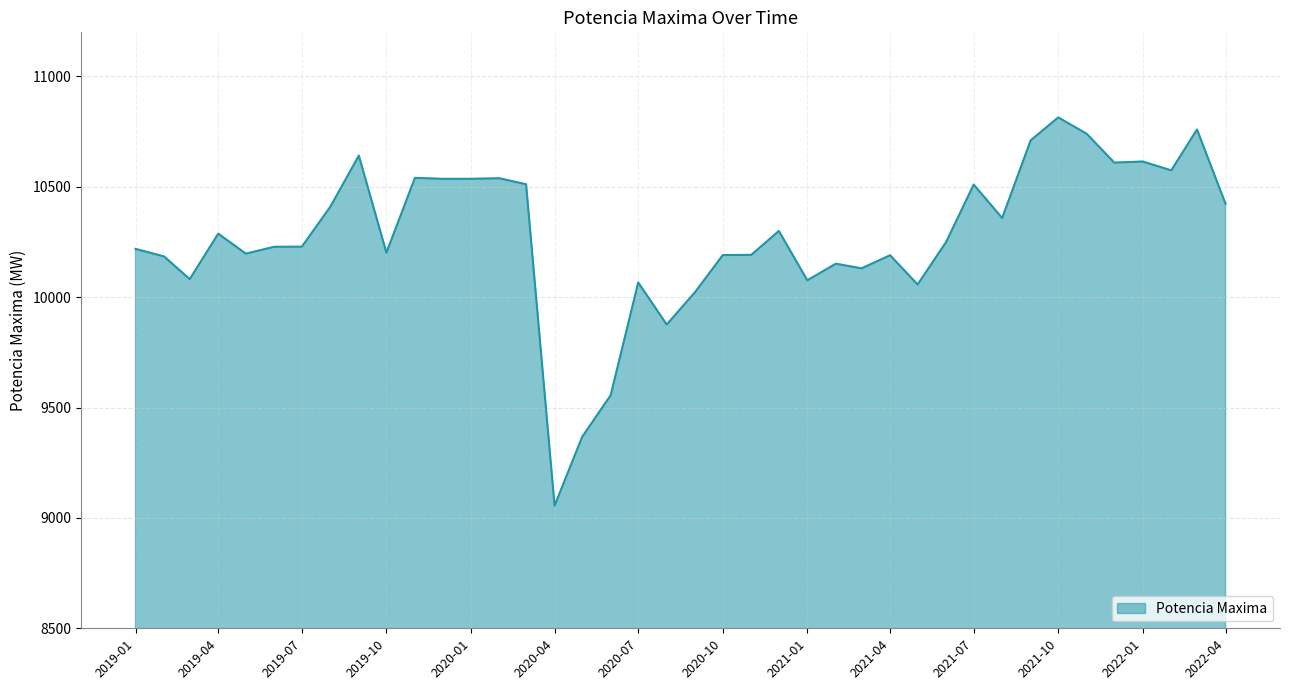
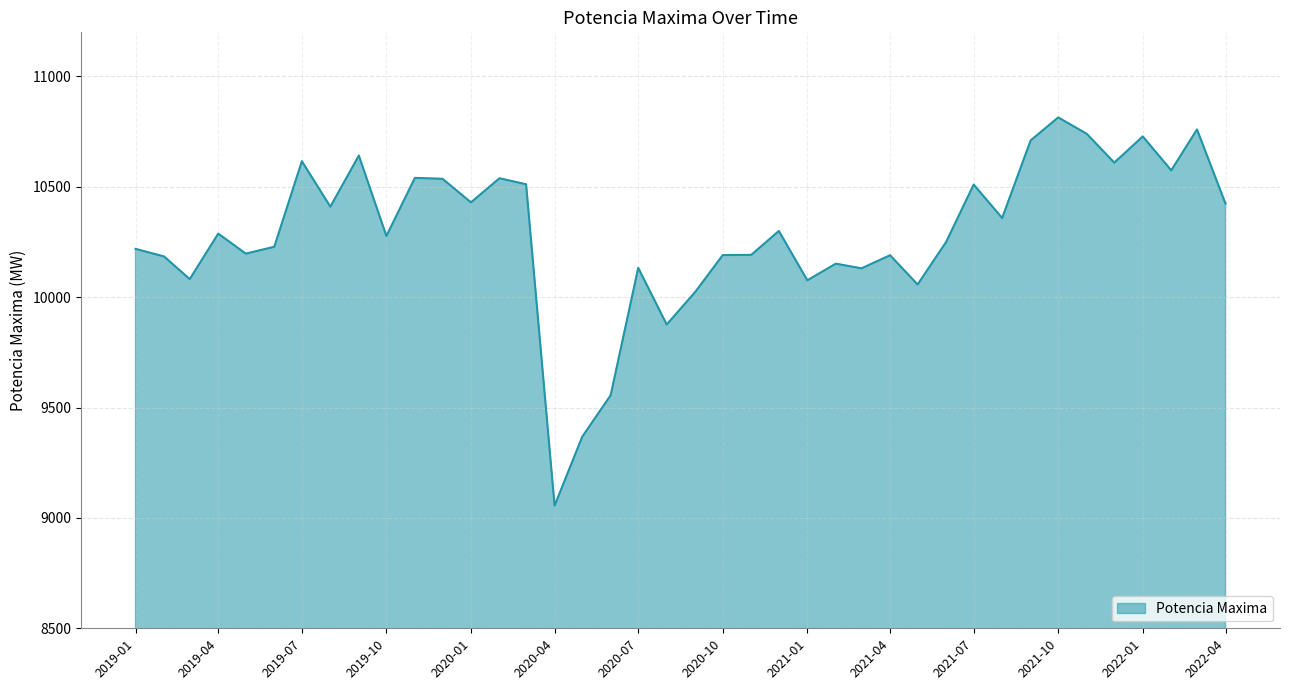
  {
    "2019-01": 10220,
    "2019-04": 10290,
-   "2019-07": 10230,
-   "2019-10": 10200,
-   "2020-01": 10540,
+   "2019-07": 10620,
+   "2019-10": 10280,
+   "2020-01": 10430,
    "2020-04": 9060,
-   "2020-07": 10070,
+   "2020-07": 10130,
    "2020-10": 10190,
    "2021-01": 10080,
    "2021-04": 10190,
    "2021-07": 10510,
    "2021-10": 10810,
-   "2022-01": 10610,
+   "2022-01": 10730,
    "2022-04": 10420
  }
